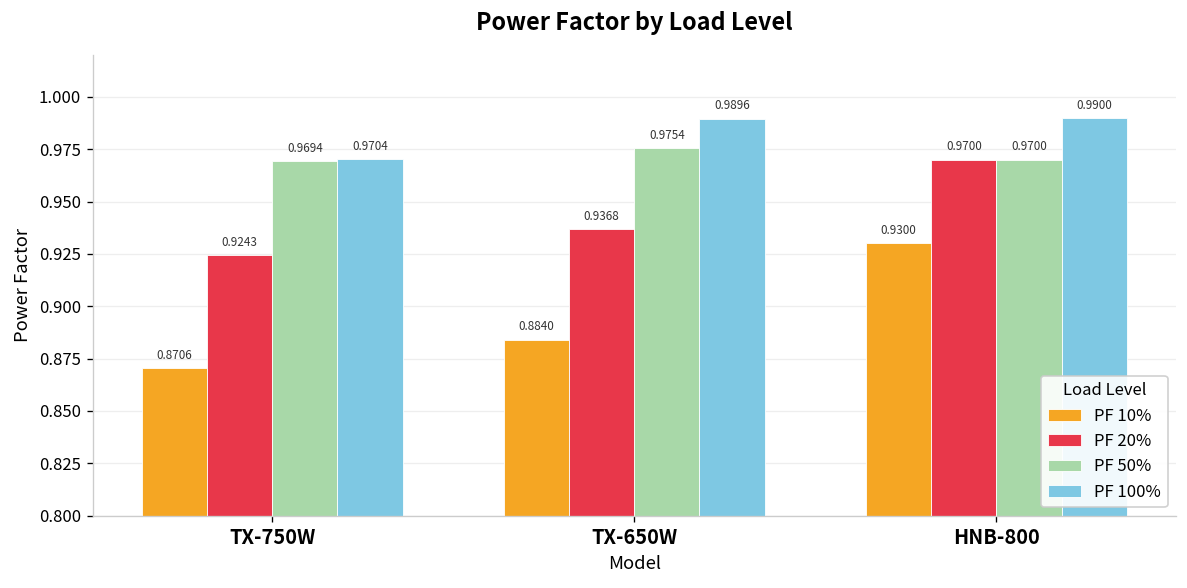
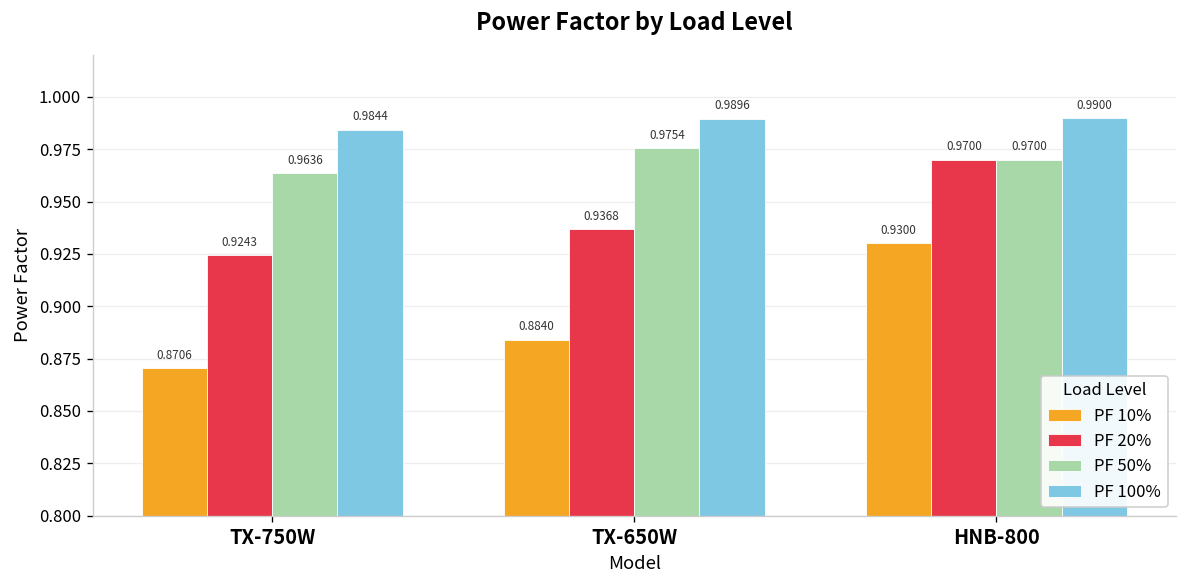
  {
    "PF 10%": {
      "TX-750W": 0.8706,
      "TX-650W": 0.8840,
      "HNB-800": 0.9300
    },
    "PF 20%": {
      "TX-750W": 0.9243,
      "TX-650W": 0.9368,
      "HNB-800": 0.9700
    },
    "PF 50%": {
-     "TX-750W": 0.9694,
+     "TX-750W": 0.9636,
      "TX-650W": 0.9754,
      "HNB-800": 0.9700
    },
    "PF 100%": {
-     "TX-750W": 0.9704,
+     "TX-750W": 0.9844,
      "TX-650W": 0.9896,
      "HNB-800": 0.9900
    }
  }
